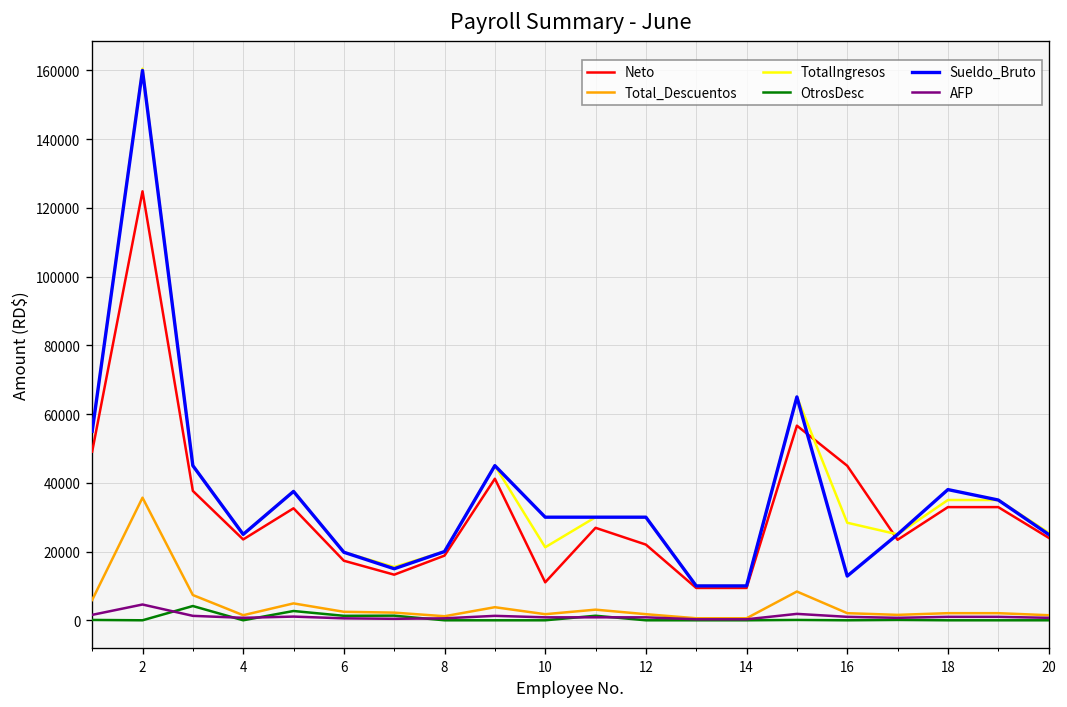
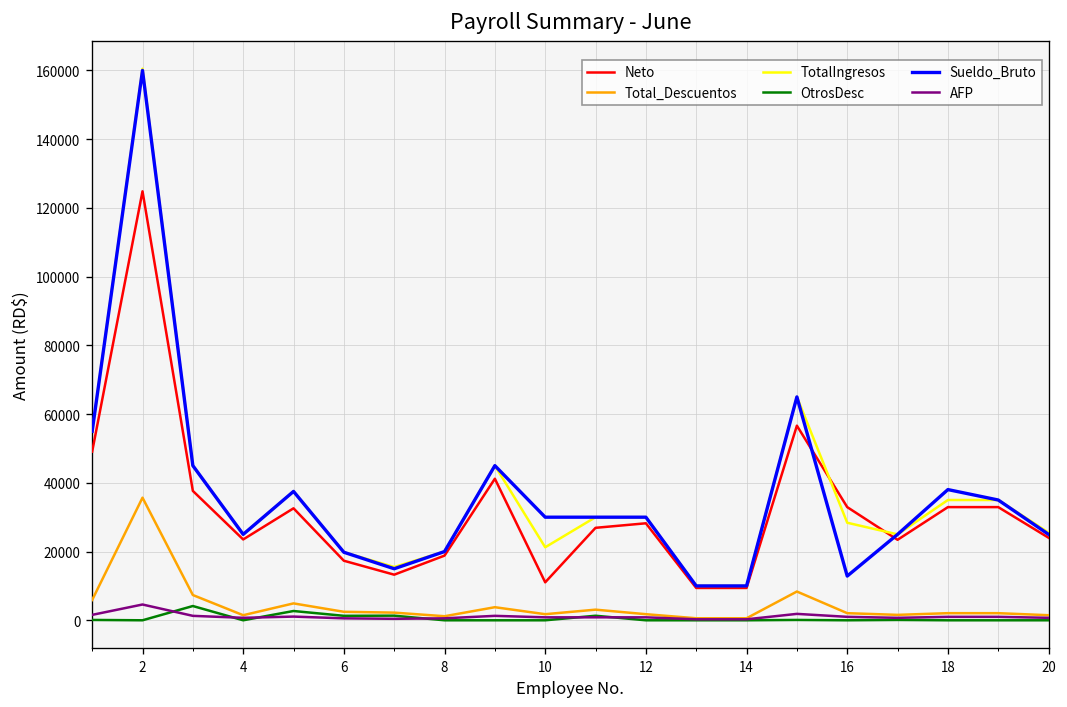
  {
    "Neto": {
      "2": 125000,
      "4": 24000,
      "6": 17000,
      "8": 19000,
      "10": 11000,
-     "12": 22000,
-     "16": 45000,
+     "12": 28000,
+     "16": 33000,
      "18": 33000,
      "20": 24000
    },
    "Total_Descuentos": {
      "2": 36000,
      "6": 2000,
      "10": 2000,
      "12": 2000,
      "16": 2000,
      "18": 2000
    },
    "TotalIngresos": {
      "10": 21000,
      "16": 28000,
      "18": 35000
    },
    "OtrosDesc": {
      "2": 0,
      "16": 0,
      "18": 0
    },
    "Sueldo_Bruto": {
      "10": 30000,
      "16": 13000,
      "18": 38000
    },
    "AFP": {
      "2": 5000,
      "16": 1000,
      "18": 1000
    }
  }
